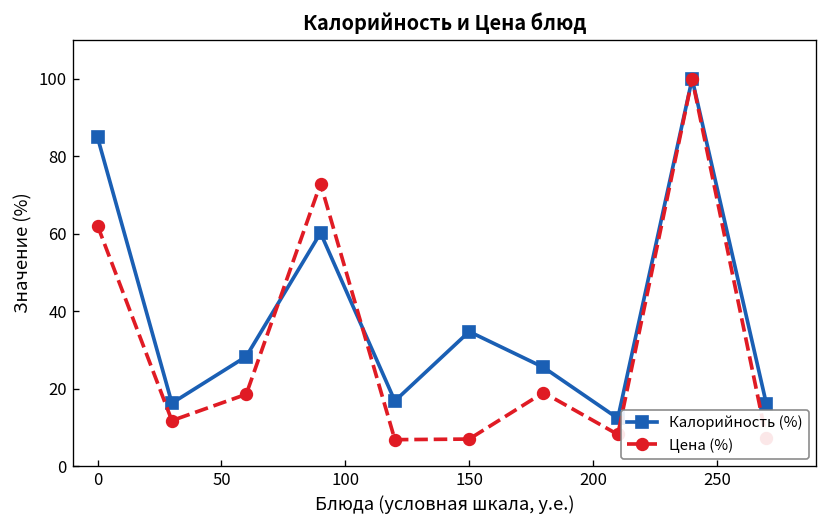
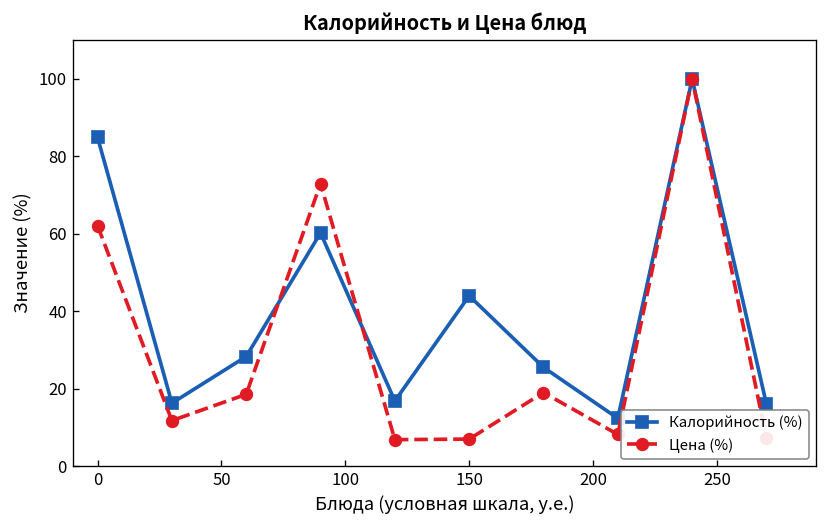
  {
    "Калорийность (%)": {
      "0": 85,
-     "150": 35
+     "150": 44
    },
    "Цена (%)": {
      "0": 62,
      "150": 7
    }
  }
